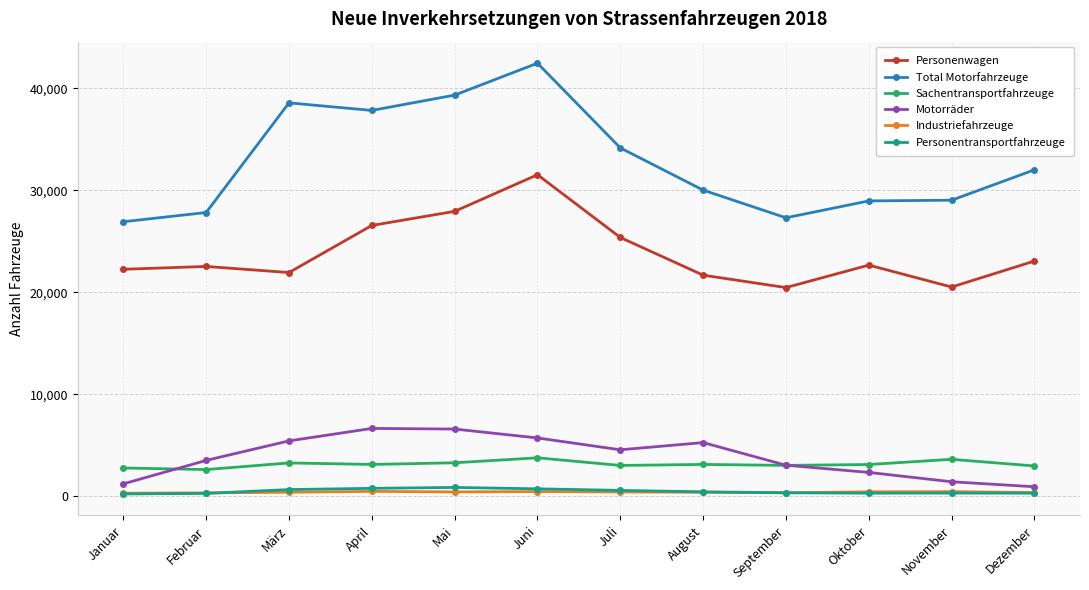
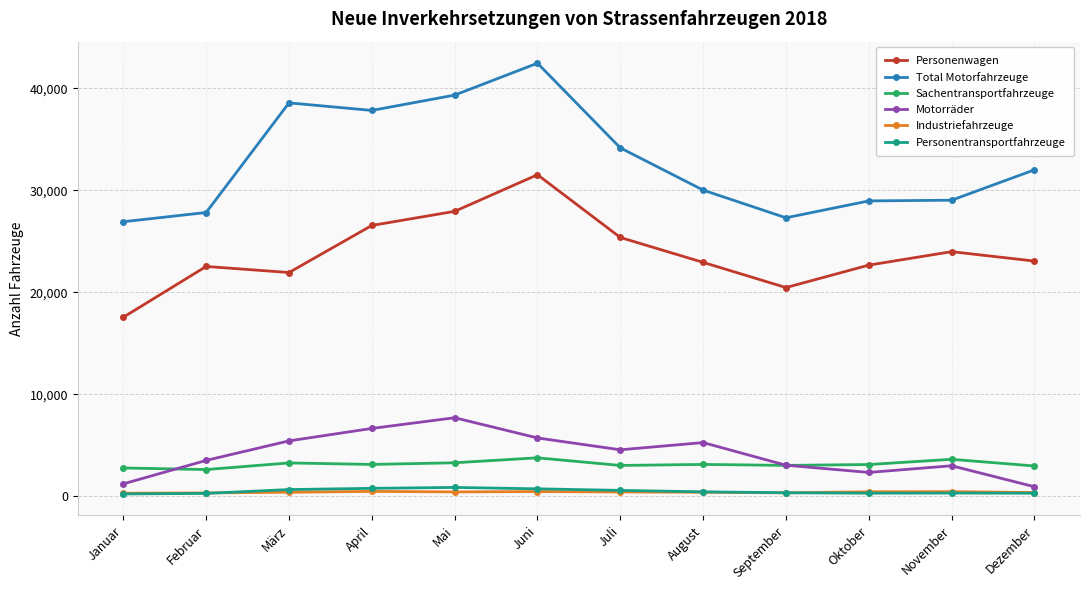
  {
    "Personenwagen": {
-     "Januar": "22,300",
+     "Januar": "17,600",
      "Februar": "22,500",
      "März": "21,900",
      "April": "26,600",
      "Mai": "27,900",
      "Juni": "31,500",
      "Juli": "25,400",
-     "August": "21,700",
+     "August": "22,900",
      "September": "20,500",
      "Oktober": "22,700",
-     "November": "20,500",
+     "November": "24,000",
      "Dezember": "23,100"
    },
    "Total Motorfahrzeuge": {
      "Januar": "26,900",
      "Februar": "27,800",
      "März": "38,600",
      "April": "37,800",
      "Mai": "39,300",
      "Juni": "42,500",
      "Juli": "34,200",
      "August": "30,000",
      "September": "27,300",
      "Oktober": "29,000",
      "November": "29,000",
      "Dezember": "32,000"
    },
    "Motorräder": {
      "Januar": "1,200",
      "Februar": "3,500",
      "März": "5,400",
      "April": "6,600",
-     "Mai": "6,600",
+     "Mai": "7,700",
      "Juni": "5,700",
      "Juli": "4,500",
      "August": "5,300",
      "Oktober": "2,300",
-     "November": "1,400",
+     "November": "3,000",
      "Dezember": "900"
    },
    "Industriefahrzeuge": {
      "März": "400",
      "April": "500",
      "Mai": "400",
      "Juni": "400"
    }
  }
